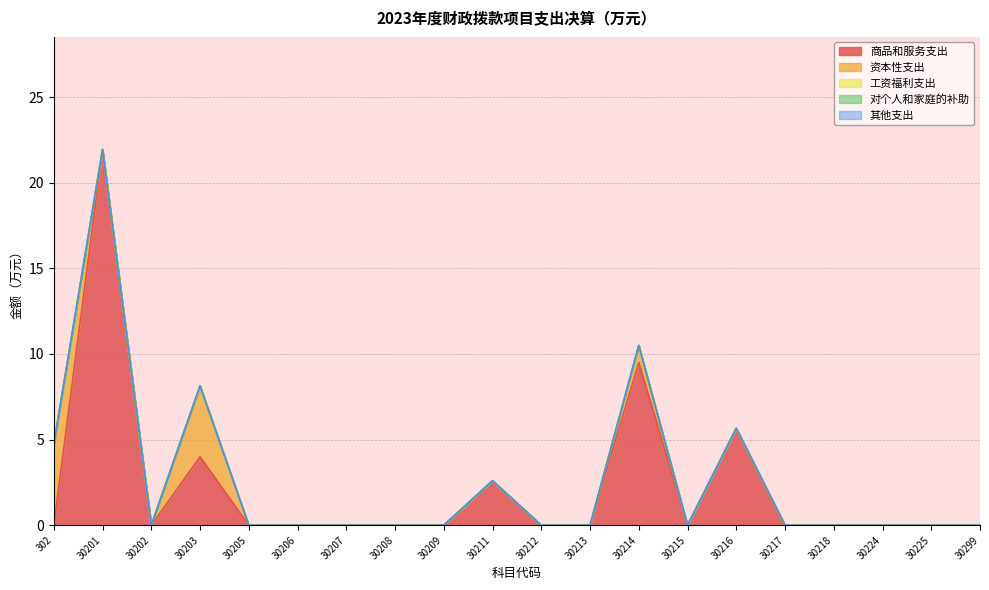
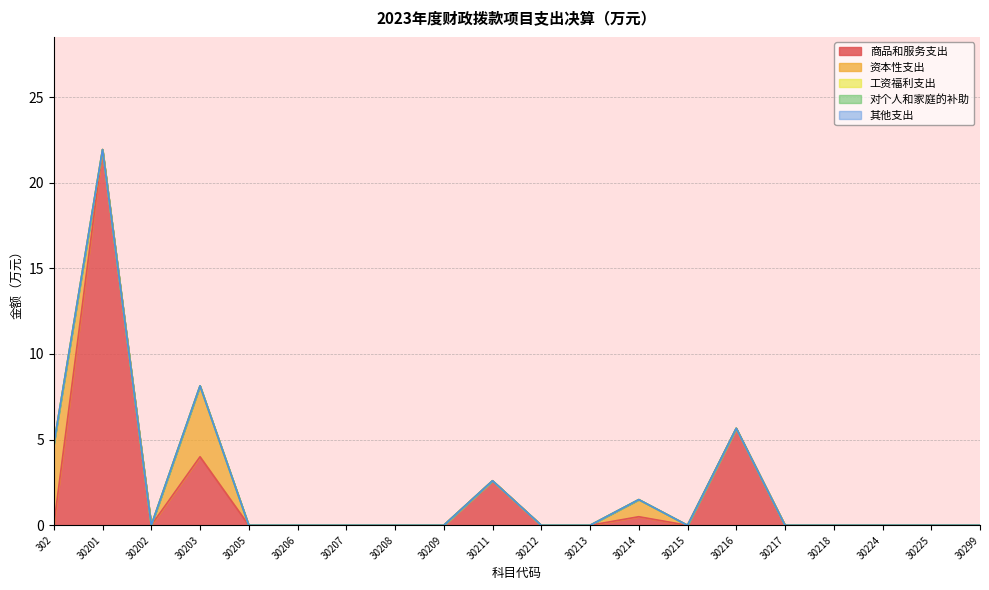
  {
    "商品和服务支出": {
      "302": 0.0,
      "30203": 4.0,
-     "30214": 9.5
+     "30214": 0.5
    }
  }
